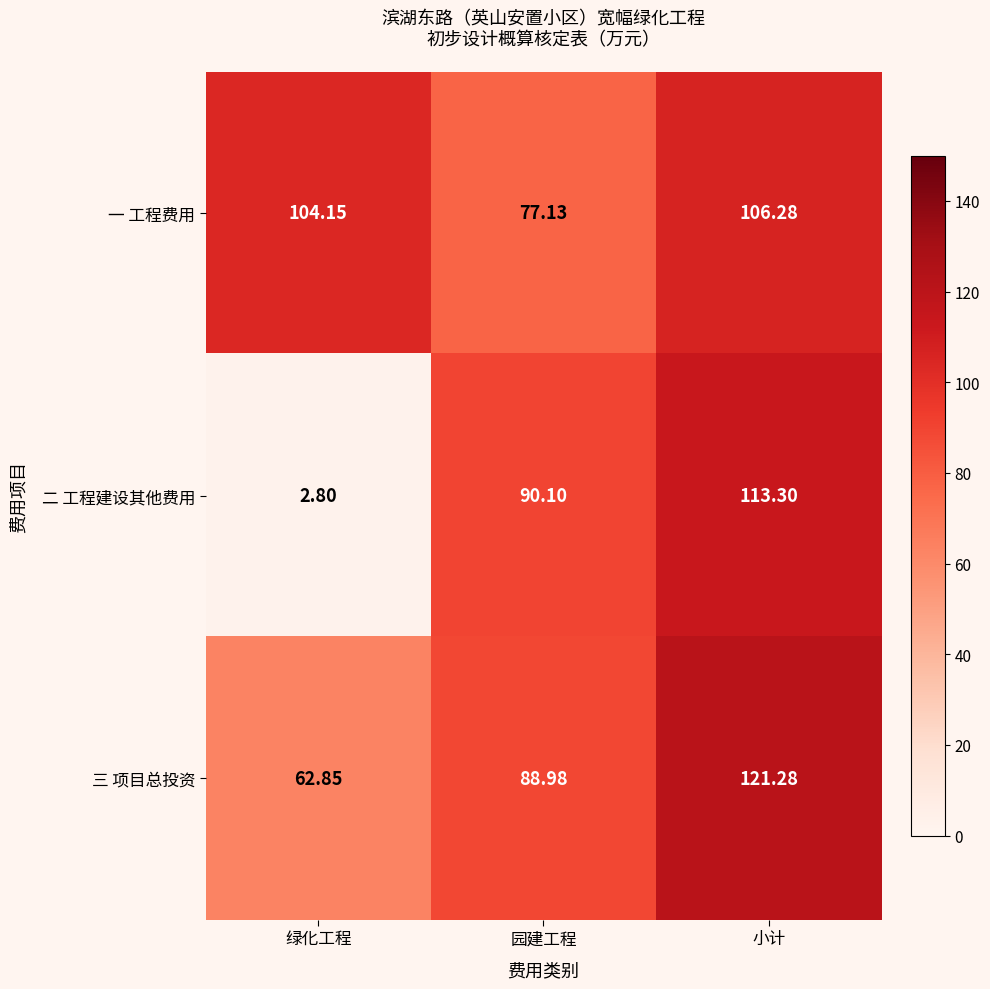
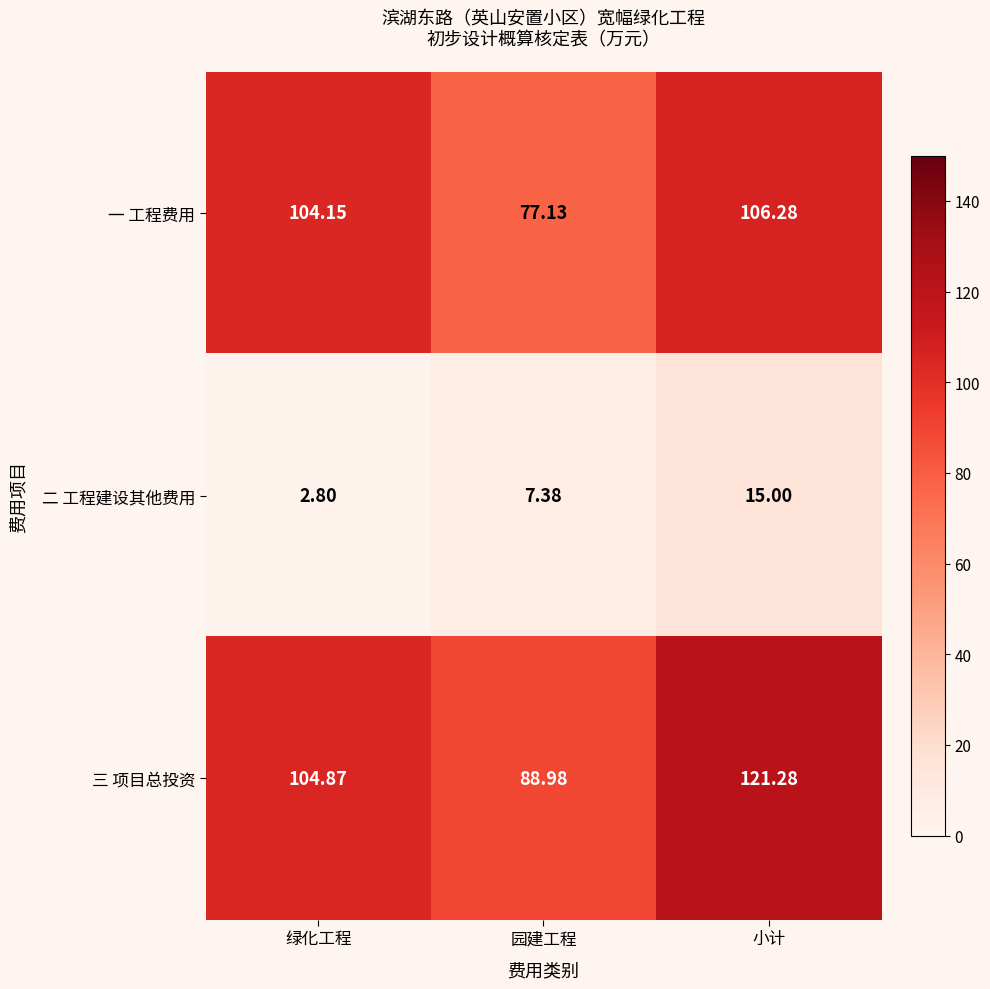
  {
    "一 工程费用": {
      "绿化工程": 104.15,
      "园建工程": 77.13,
      "小计": 106.28
    },
    "二 工程建设其他费用": {
      "绿化工程": 2.80,
-     "园建工程": 90.10,
-     "小计": 113.30
+     "园建工程": 7.38,
+     "小计": 15.00
    },
    "三 项目总投资": {
-     "绿化工程": 62.85,
+     "绿化工程": 104.87,
      "园建工程": 88.98,
      "小计": 121.28
    }
  }
